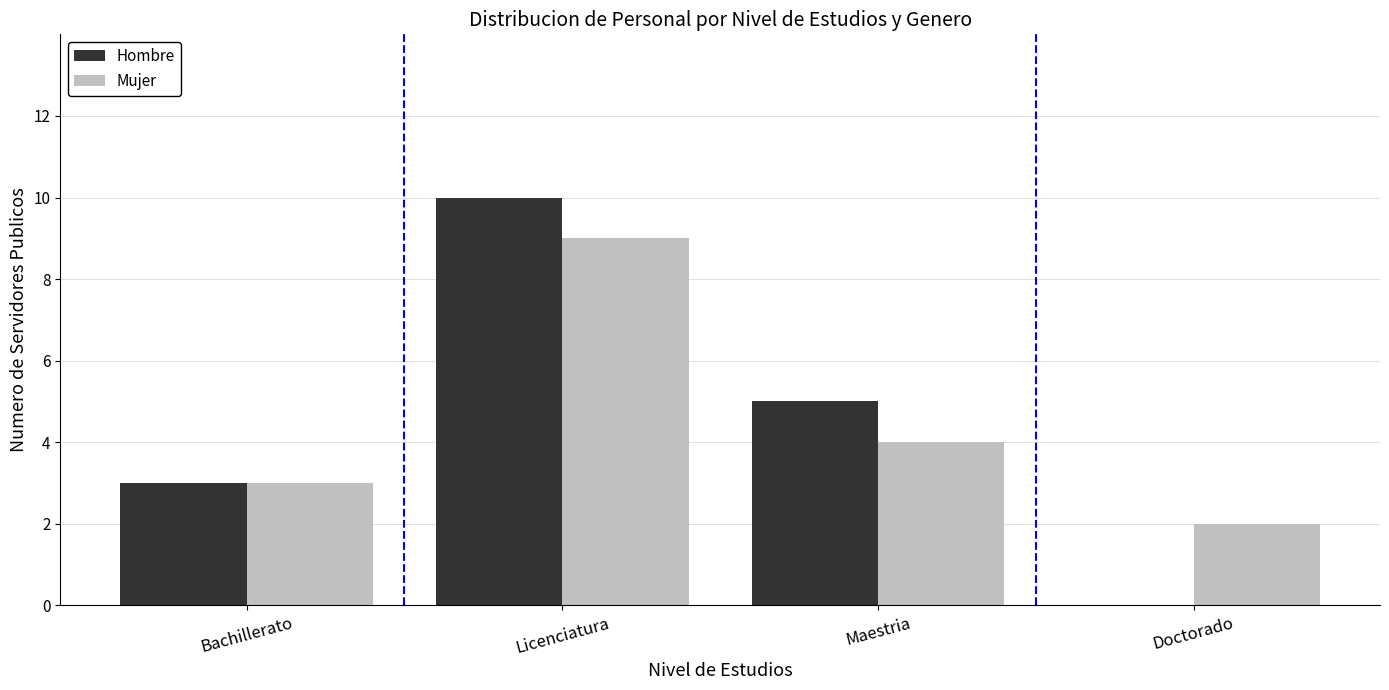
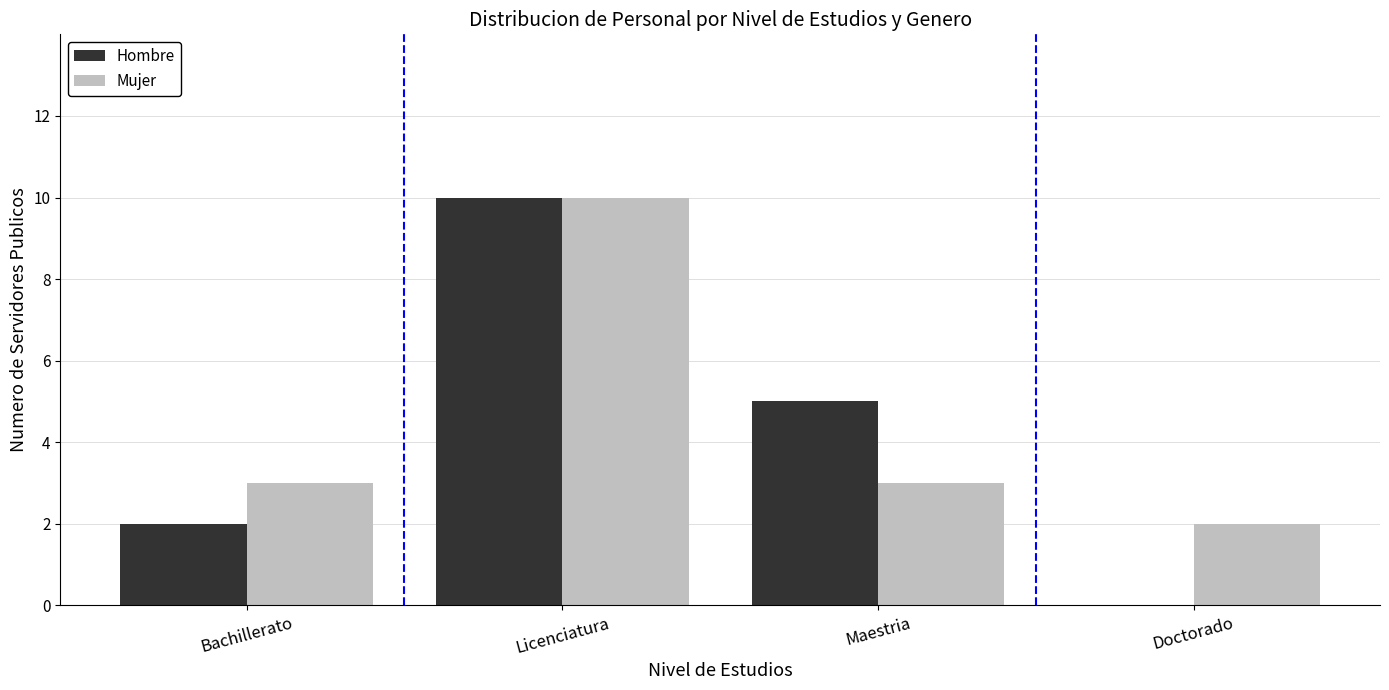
  {
    "Hombre": {
-     "Bachillerato": 3,
+     "Bachillerato": 2,
      "Licenciatura": 10,
      "Maestria": 5,
      "Doctorado": 0
    },
    "Mujer": {
      "Bachillerato": 3,
-     "Licenciatura": 9,
-     "Maestria": 4,
+     "Licenciatura": 10,
+     "Maestria": 3,
      "Doctorado": 2
    }
  }
